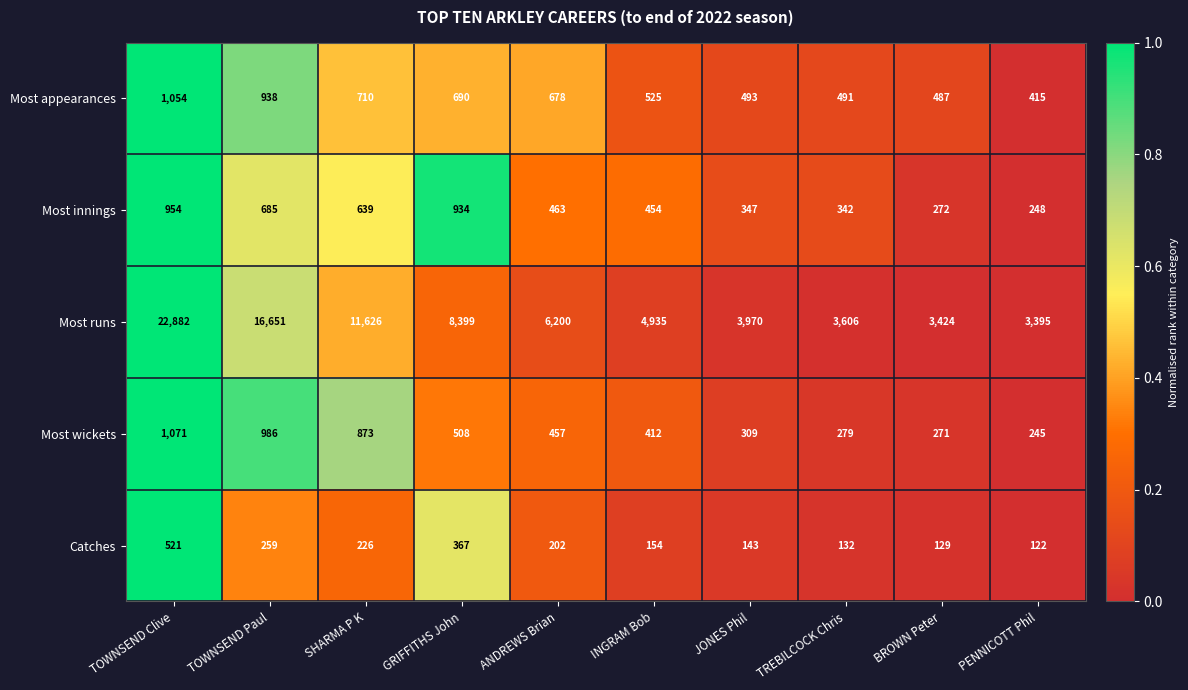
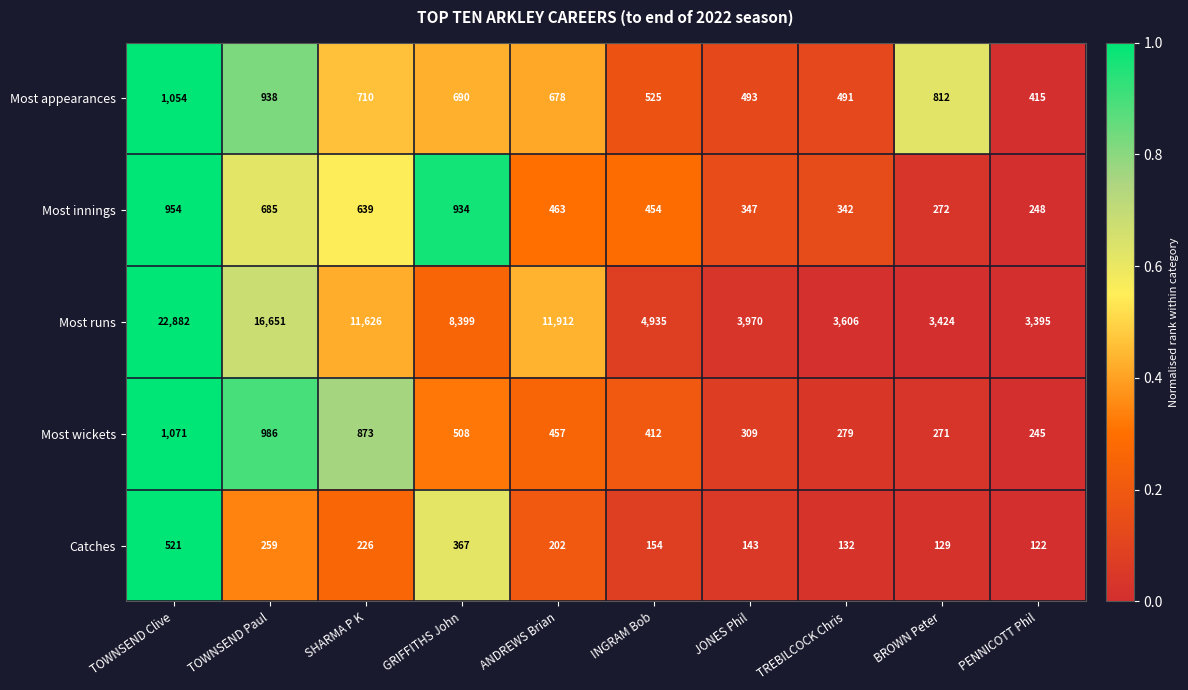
  {
    "Most appearances": {
      "TOWNSEND Clive": "1,054",
      "TOWNSEND Paul": "938",
      "SHARMA P K": "710",
      "GRIFFITHS John": "690",
      "ANDREWS Brian": "678",
      "INGRAM Bob": "525",
      "JONES Phil": "493",
      "TREBILCOCK Chris": "491",
-     "BROWN Peter": "487",
+     "BROWN Peter": "812",
      "PENNICOTT Phil": "415"
    },
    "Most innings": {
      "TOWNSEND Clive": "954",
      "TOWNSEND Paul": "685",
      "SHARMA P K": "639",
      "GRIFFITHS John": "934",
      "ANDREWS Brian": "463",
      "INGRAM Bob": "454",
      "JONES Phil": "347",
      "TREBILCOCK Chris": "342",
      "BROWN Peter": "272",
      "PENNICOTT Phil": "248"
    },
    "Most runs": {
      "TOWNSEND Clive": "22,882",
      "TOWNSEND Paul": "16,651",
      "SHARMA P K": "11,626",
      "GRIFFITHS John": "8,399",
-     "ANDREWS Brian": "6,200",
+     "ANDREWS Brian": "11,912",
      "INGRAM Bob": "4,935",
      "JONES Phil": "3,970",
      "TREBILCOCK Chris": "3,606",
      "BROWN Peter": "3,424",
      "PENNICOTT Phil": "3,395"
    },
    "Most wickets": {
      "TOWNSEND Clive": "1,071",
      "TOWNSEND Paul": "986",
      "SHARMA P K": "873",
      "GRIFFITHS John": "508",
      "ANDREWS Brian": "457",
      "INGRAM Bob": "412",
      "JONES Phil": "309",
      "TREBILCOCK Chris": "279",
      "BROWN Peter": "271",
      "PENNICOTT Phil": "245"
    },
    "Catches": {
      "TOWNSEND Clive": "521",
      "TOWNSEND Paul": "259",
      "SHARMA P K": "226",
      "GRIFFITHS John": "367",
      "ANDREWS Brian": "202",
      "INGRAM Bob": "154",
      "JONES Phil": "143",
      "TREBILCOCK Chris": "132",
      "BROWN Peter": "129",
      "PENNICOTT Phil": "122"
    }
  }
